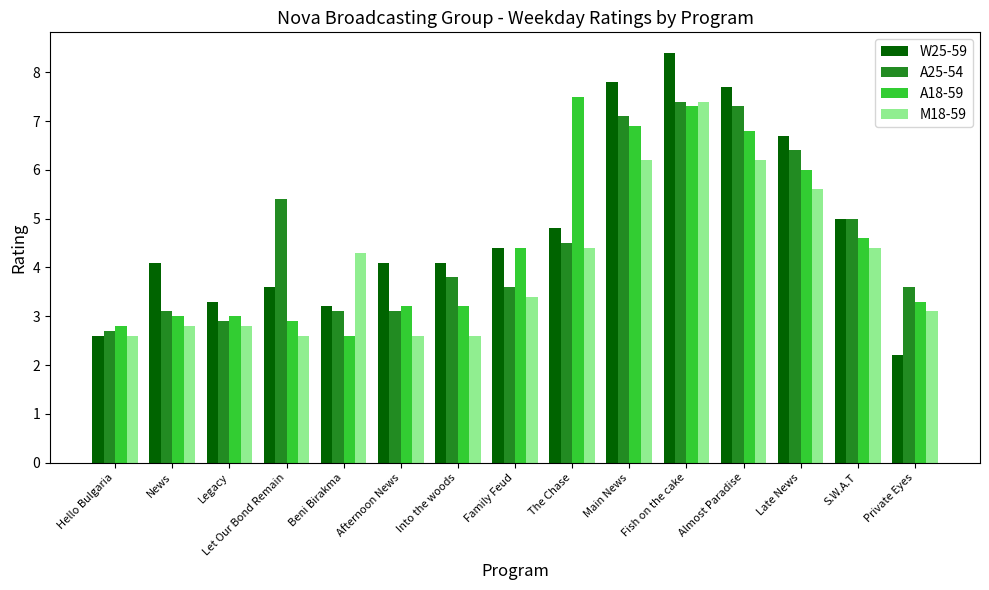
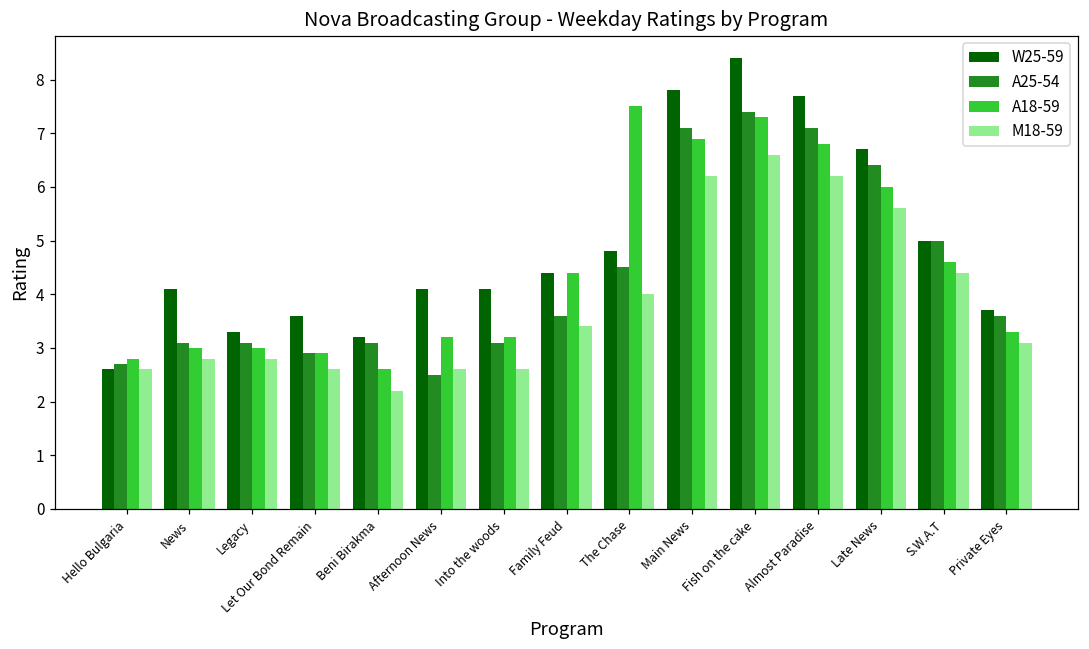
  {
    "W25-59": {
      "Hello Bulgaria": 2.6,
      "News": 4.1,
      "Legacy": 3.3,
      "Let Our Bond Remain": 3.6,
      "Beni Birakma": 3.2,
      "Afternoon News": 4.1,
      "Into the woods": 4.1,
      "Family Feud": 4.4,
      "The Chase": 4.8,
      "Main News": 7.8,
      "Fish on the cake": 8.4,
      "Almost Paradise": 7.7,
      "Late News": 6.7,
      "S.W.A.T": 5.0,
-     "Private Eyes": 2.2
+     "Private Eyes": 3.7
    },
    "A25-54": {
      "Hello Bulgaria": 2.7,
      "News": 3.1,
-     "Legacy": 2.9,
-     "Let Our Bond Remain": 5.4,
+     "Legacy": 3.1,
+     "Let Our Bond Remain": 2.9,
      "Beni Birakma": 3.1,
-     "Afternoon News": 3.1,
-     "Into the woods": 3.8,
+     "Afternoon News": 2.5,
+     "Into the woods": 3.1,
      "Family Feud": 3.6,
      "The Chase": 4.5,
      "Main News": 7.1,
      "Fish on the cake": 7.4,
-     "Almost Paradise": 7.3,
+     "Almost Paradise": 7.1,
      "Late News": 6.4,
      "S.W.A.T": 5.0,
      "Private Eyes": 3.6
    },
    "A18-59": {
      "Hello Bulgaria": 2.8,
      "News": 3.0,
      "Legacy": 3.0,
      "Let Our Bond Remain": 2.9,
      "Beni Birakma": 2.6,
      "Afternoon News": 3.2,
      "Into the woods": 3.2,
      "Family Feud": 4.4,
      "The Chase": 7.5,
      "Main News": 6.9,
      "Fish on the cake": 7.3,
      "Almost Paradise": 6.8,
      "Late News": 6.0,
      "S.W.A.T": 4.6,
      "Private Eyes": 3.3
    },
    "M18-59": {
      "Hello Bulgaria": 2.6,
      "News": 2.8,
      "Legacy": 2.8,
      "Let Our Bond Remain": 2.6,
-     "Beni Birakma": 4.3,
+     "Beni Birakma": 2.2,
      "Afternoon News": 2.6,
      "Into the woods": 2.6,
      "Family Feud": 3.4,
-     "The Chase": 4.4,
+     "The Chase": 4.0,
      "Main News": 6.2,
-     "Fish on the cake": 7.4,
+     "Fish on the cake": 6.6,
      "Almost Paradise": 6.2,
      "Late News": 5.6,
      "S.W.A.T": 4.4,
      "Private Eyes": 3.1
    }
  }
